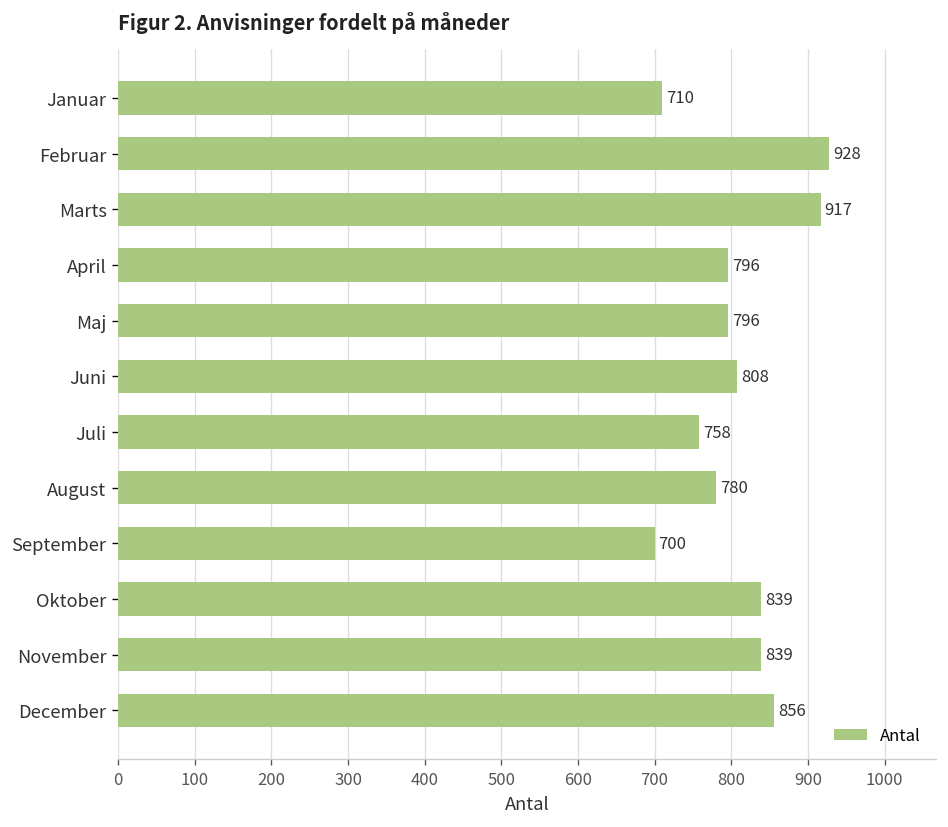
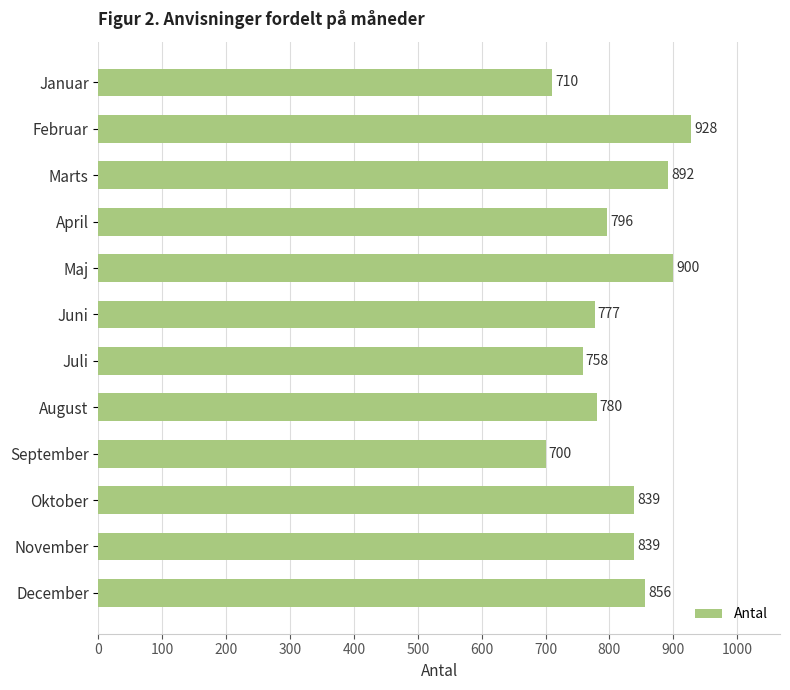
  {
    "Januar": 710,
    "Februar": 928,
-   "Marts": 917,
+   "Marts": 892,
    "April": 796,
-   "Maj": 796,
-   "Juni": 808,
+   "Maj": 900,
+   "Juni": 777,
    "Juli": 758,
    "August": 780,
    "September": 700,
    "Oktober": 839,
    "November": 839,
    "December": 856
  }
